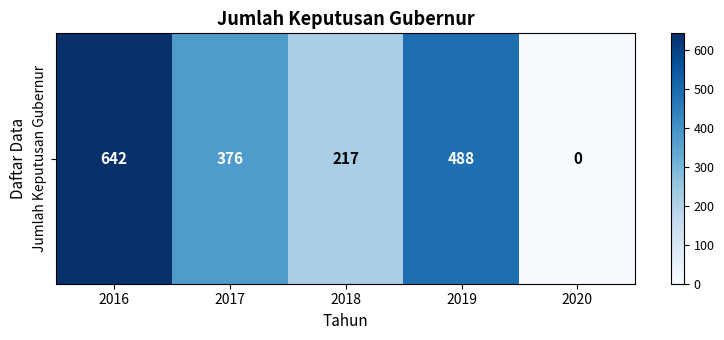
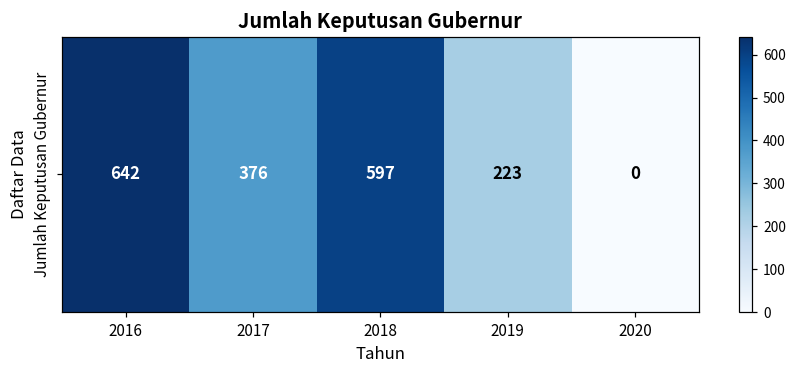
  {
    "Jumlah Keputusan Gubernur": {
      "2016": 642,
      "2017": 376,
-     "2018": 217,
-     "2019": 488,
+     "2018": 597,
+     "2019": 223,
      "2020": 0
    }
  }
